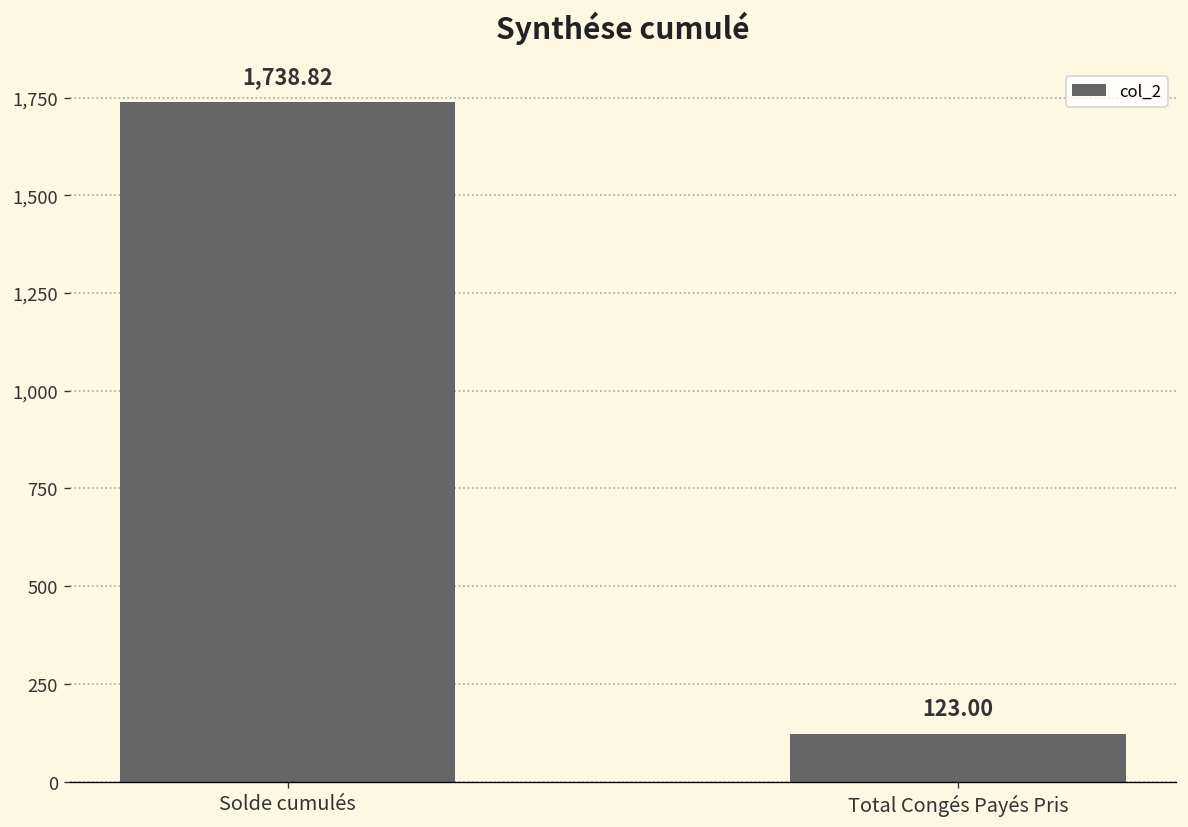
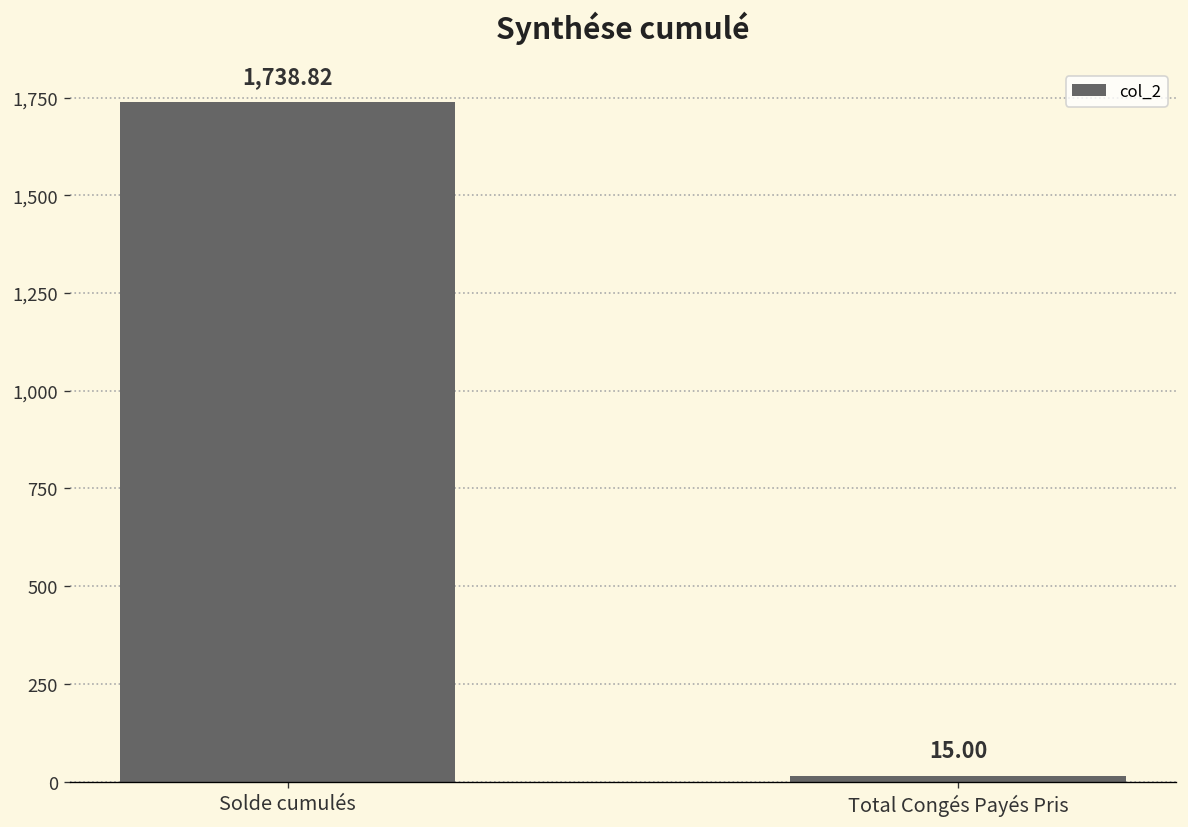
  {
    "Solde cumulés": "1,738.82",
-   "Total Congés Payés Pris": "123.00"
+   "Total Congés Payés Pris": "15.00"
  }
